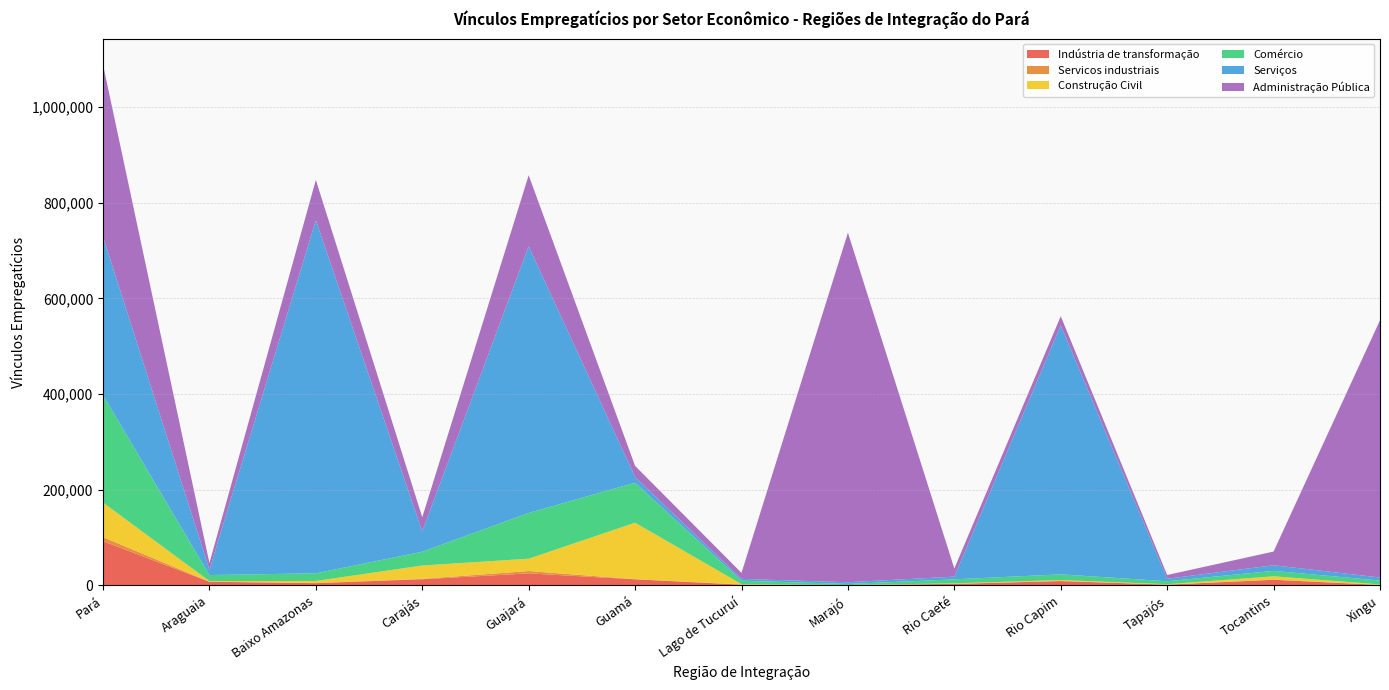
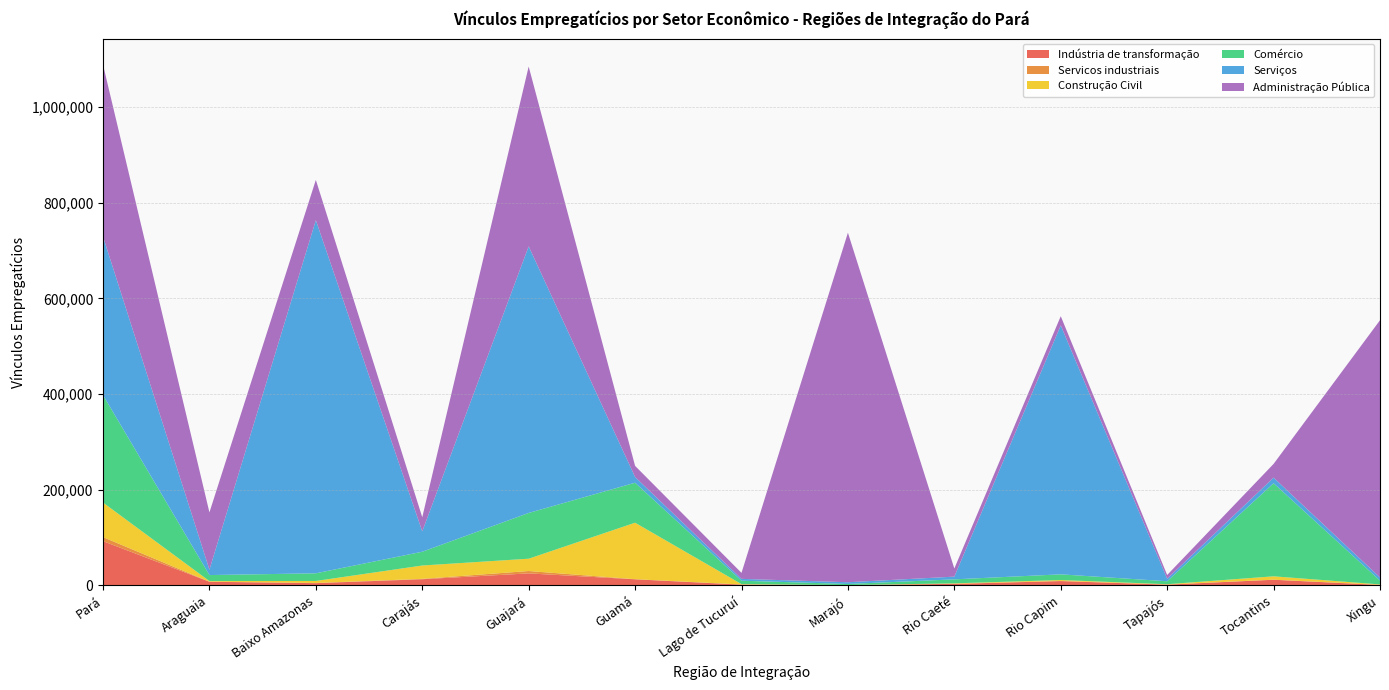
  {
    "Construção Civil": {
      "Pará": "70,000",
      "Carajás": "30,000",
      "Guajará": "30,000",
      "Guamá": "120,000",
      "Tocantins": "10,000"
    },
    "Comércio": {
      "Pará": "220,000",
      "Araguaia": "10,000",
      "Baixo Amazonas": "20,000",
      "Carajás": "30,000",
      "Guajará": "100,000",
      "Guamá": "80,000",
      "Rio Caeté": "10,000",
      "Rio Capim": "10,000",
-     "Tocantins": "10,000",
+     "Tocantins": "190,000",
      "Xingu": "10,000"
    },
    "Serviços": {
      "Pará": "330,000",
      "Araguaia": "10,000",
      "Baixo Amazonas": "740,000",
      "Carajás": "40,000",
      "Guajará": "560,000",
      "Guamá": "10,000",
      "Rio Caeté": "10,000",
      "Rio Capim": "520,000",
      "Tocantins": "10,000",
      "Xingu": "10,000"
    },
    "Administração Pública": {
      "Pará": "360,000",
-     "Araguaia": "10,000",
+     "Araguaia": "120,000",
      "Baixo Amazonas": "80,000",
      "Carajás": "30,000",
-     "Guajará": "150,000",
+     "Guajará": "380,000",
      "Guamá": "20,000",
      "Lago de Tucuruí": "10,000",
      "Marajó": "730,000",
      "Rio Caeté": "20,000",
      "Rio Capim": "20,000",
      "Tapajós": "10,000",
      "Tocantins": "30,000",
      "Xingu": "540,000"
    }
  }
